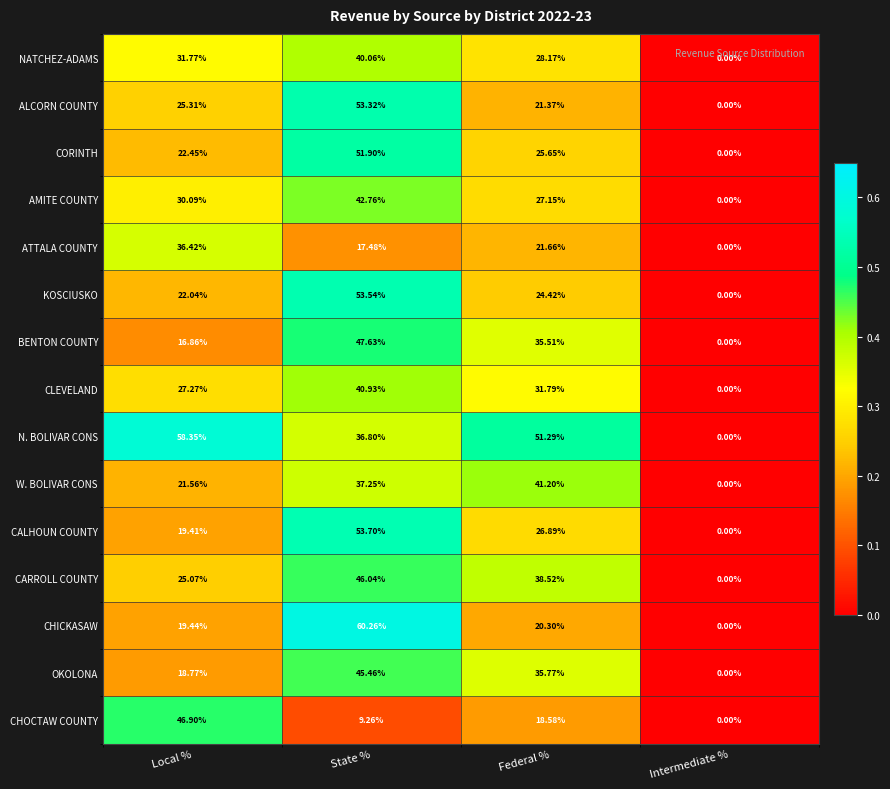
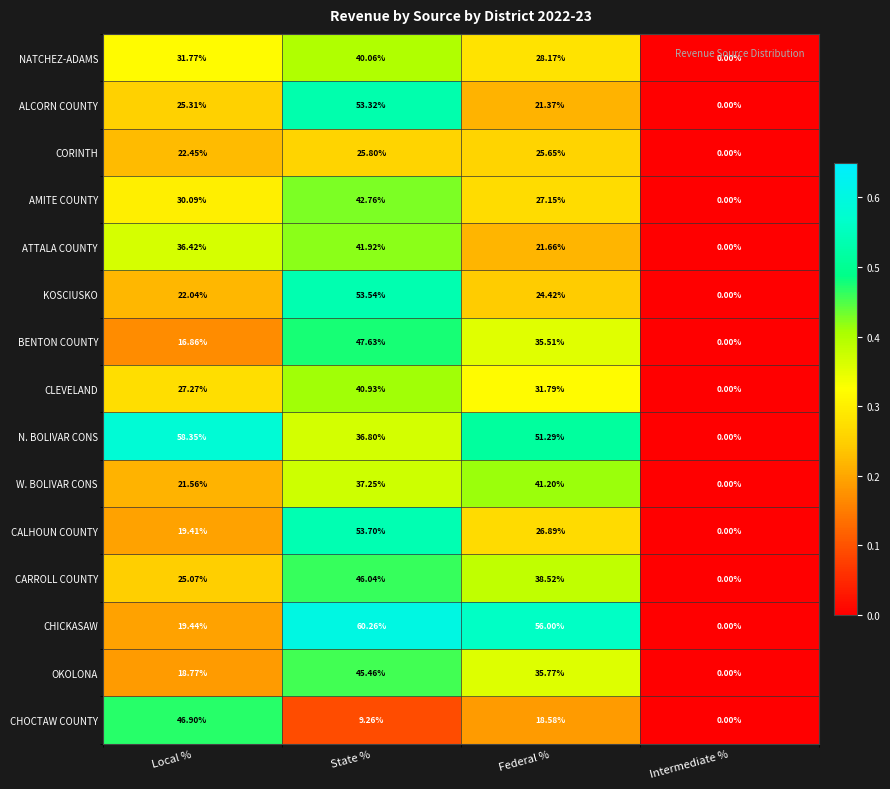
  {
    "NATCHEZ-ADAMS": {
      "Local %": "31.77%",
      "State %": "40.06%",
      "Federal %": "28.17%"
    },
    "ALCORN COUNTY": {
      "Local %": "25.31%",
      "State %": "53.32%",
      "Federal %": "21.37%",
      "Intermediate %": "0.00%"
    },
    "CORINTH": {
      "Local %": "22.45%",
-     "State %": "51.90%",
+     "State %": "25.80%",
      "Federal %": "25.65%",
      "Intermediate %": "0.00%"
    },
    "AMITE COUNTY": {
      "Local %": "30.09%",
      "State %": "42.76%",
      "Federal %": "27.15%",
      "Intermediate %": "0.00%"
    },
    "ATTALA COUNTY": {
      "Local %": "36.42%",
-     "State %": "17.48%",
+     "State %": "41.92%",
      "Federal %": "21.66%",
      "Intermediate %": "0.00%"
    },
    "KOSCIUSKO": {
      "Local %": "22.04%",
      "State %": "53.54%",
      "Federal %": "24.42%",
      "Intermediate %": "0.00%"
    },
    "BENTON COUNTY": {
      "Local %": "16.86%",
      "State %": "47.63%",
      "Federal %": "35.51%",
      "Intermediate %": "0.00%"
    },
    "CLEVELAND": {
      "Local %": "27.27%",
      "State %": "40.93%",
      "Federal %": "31.79%",
      "Intermediate %": "0.00%"
    },
    "N. BOLIVAR CONS": {
      "Local %": "58.35%",
      "State %": "36.80%",
      "Federal %": "51.29%",
      "Intermediate %": "0.00%"
    },
    "W. BOLIVAR CONS": {
      "Local %": "21.56%",
      "State %": "37.25%",
      "Federal %": "41.20%",
      "Intermediate %": "0.00%"
    },
    "CALHOUN COUNTY": {
      "Local %": "19.41%",
      "State %": "53.70%",
      "Federal %": "26.89%",
      "Intermediate %": "0.00%"
    },
    "CARROLL COUNTY": {
      "Local %": "25.07%",
      "State %": "46.04%",
      "Federal %": "38.52%",
      "Intermediate %": "0.00%"
    },
    "CHICKASAW": {
      "Local %": "19.44%",
      "State %": "60.26%",
-     "Federal %": "20.30%",
+     "Federal %": "56.00%",
      "Intermediate %": "0.00%"
    },
    "OKOLONA": {
      "Local %": "18.77%",
      "State %": "45.46%",
      "Federal %": "35.77%",
      "Intermediate %": "0.00%"
    },
    "CHOCTAW COUNTY": {
      "Local %": "46.90%",
      "State %": "9.26%",
      "Federal %": "18.58%",
      "Intermediate %": "0.00%"
    }
  }
